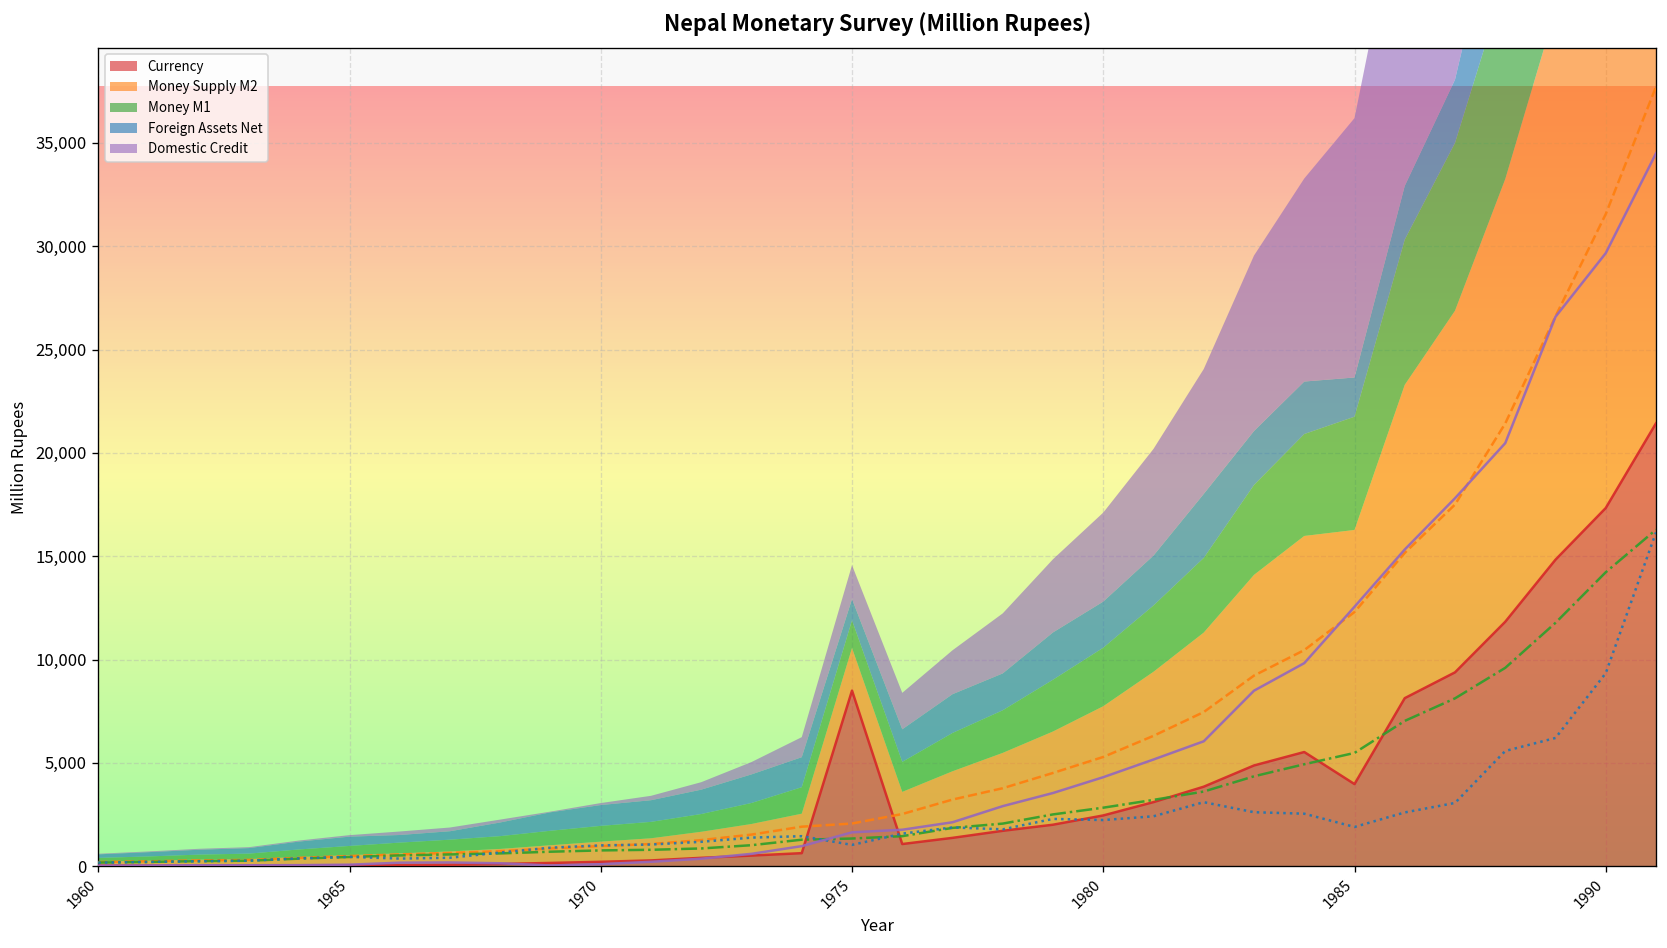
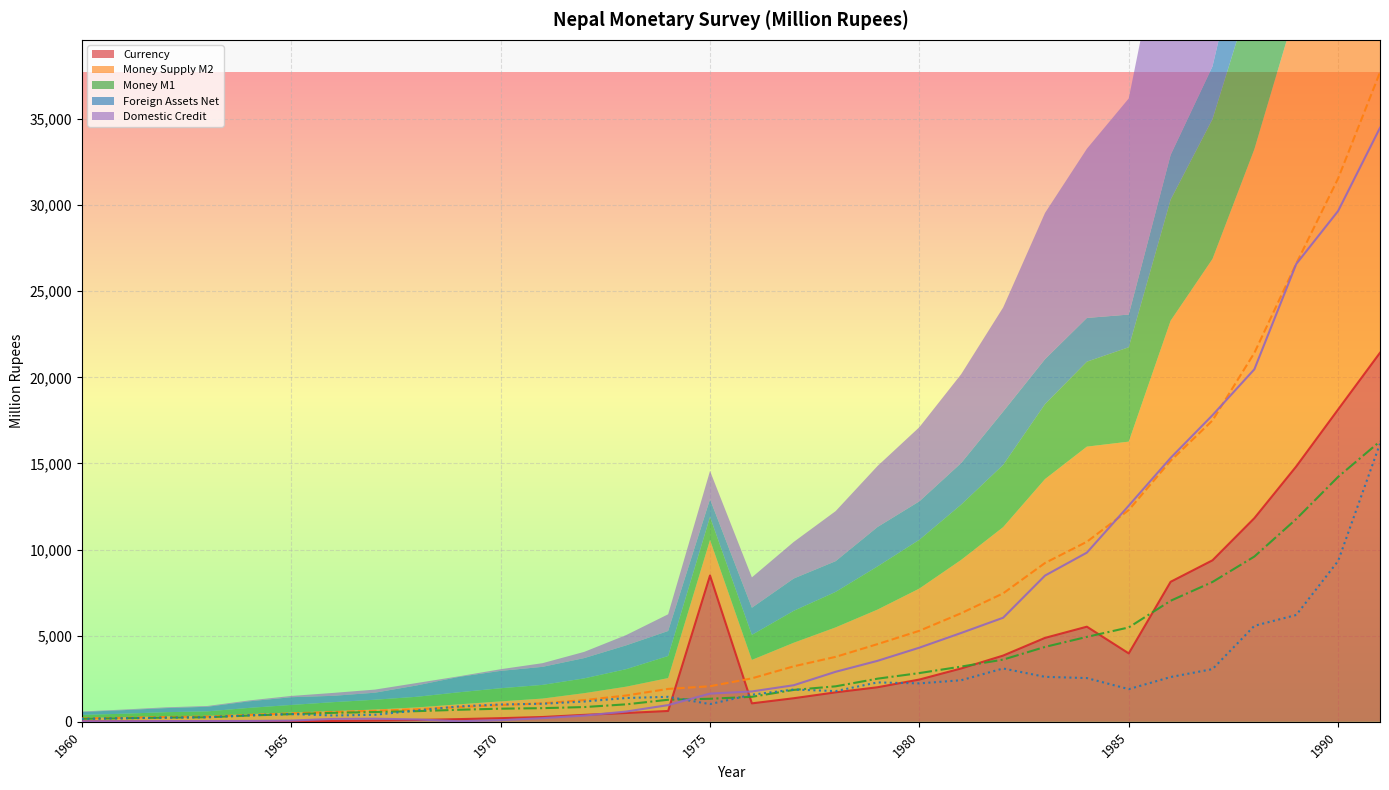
  {
    "Currency": {
      "1975": "8,500",
      "1980": "2,500",
      "1985": "4,000",
-     "1990": "17,300"
+     "1990": "18,100"
    }
  }
